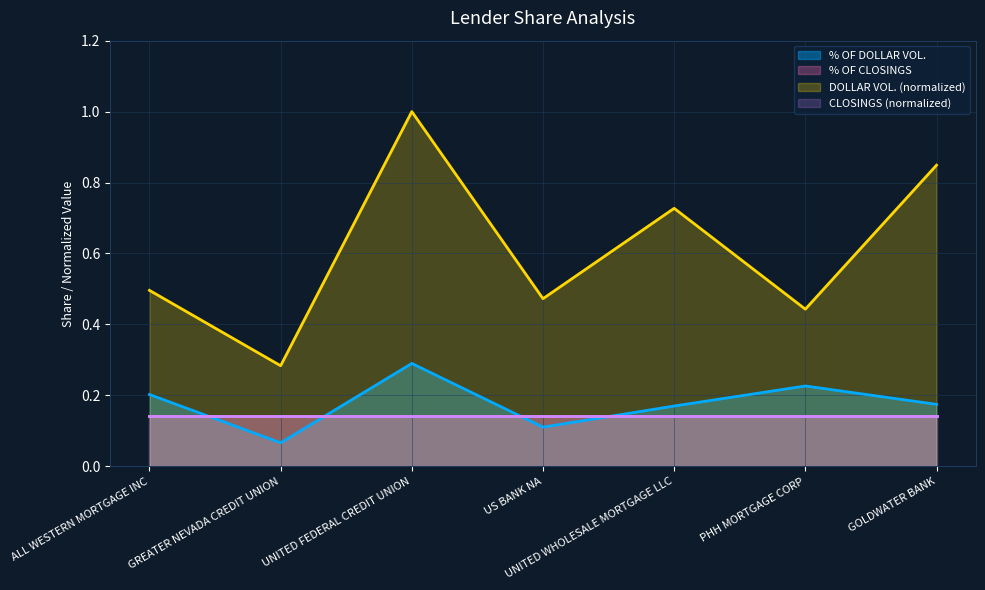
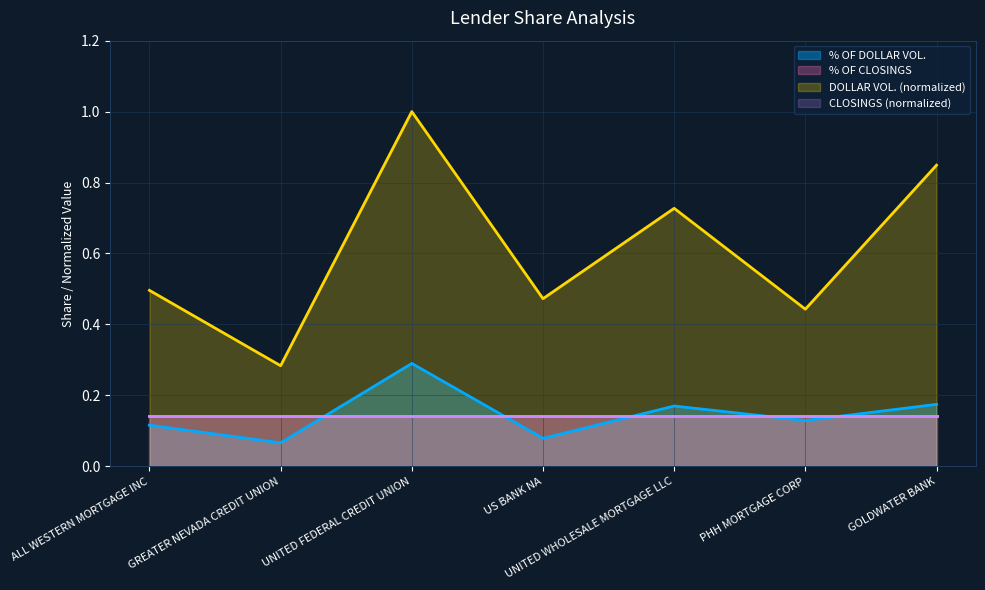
  {
    "% OF DOLLAR VOL.": {
-     "ALL WESTERN MORTGAGE INC": 0.20,
+     "ALL WESTERN MORTGAGE INC": 0.12,
      "GREATER NEVADA CREDIT UNION": 0.07,
      "UNITED FEDERAL CREDIT UNION": 0.29,
-     "US BANK NA": 0.11,
+     "US BANK NA": 0.08,
      "UNITED WHOLESALE MORTGAGE LLC": 0.17,
-     "PHH MORTGAGE CORP": 0.23,
+     "PHH MORTGAGE CORP": 0.13,
      "GOLDWATER BANK": 0.17
    },
    "CLOSINGS (normalized)": {
      "ALL WESTERN MORTGAGE INC": 0.14,
      "GREATER NEVADA CREDIT UNION": 0.14,
      "UNITED FEDERAL CREDIT UNION": 0.14,
      "US BANK NA": 0.14,
      "UNITED WHOLESALE MORTGAGE LLC": 0.14,
      "PHH MORTGAGE CORP": 0.14,
      "GOLDWATER BANK": 0.14
    },
    "DOLLAR VOL. (normalized)": {
      "ALL WESTERN MORTGAGE INC": 0.50,
      "GREATER NEVADA CREDIT UNION": 0.28,
      "UNITED FEDERAL CREDIT UNION": 1.00,
      "US BANK NA": 0.47,
      "UNITED WHOLESALE MORTGAGE LLC": 0.73,
      "PHH MORTGAGE CORP": 0.44,
      "GOLDWATER BANK": 0.85
    }
  }
